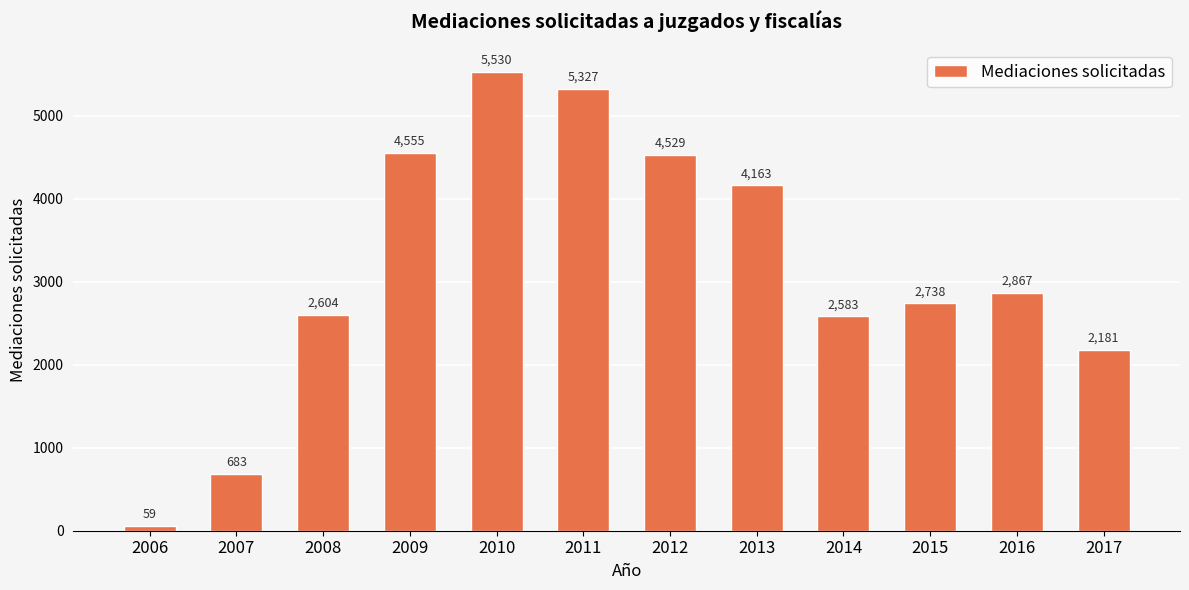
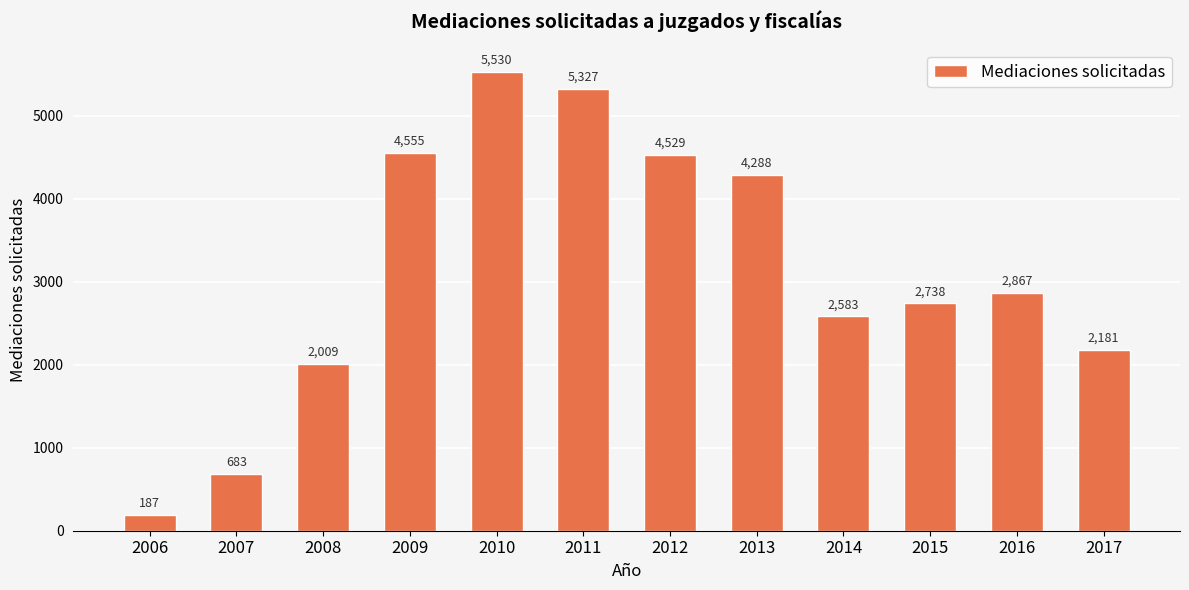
  {
-   "2006": "59",
+   "2006": "187",
    "2007": "683",
-   "2008": "2,604",
+   "2008": "2,009",
    "2009": "4,555",
    "2010": "5,530",
    "2011": "5,327",
    "2012": "4,529",
-   "2013": "4,163",
+   "2013": "4,288",
    "2014": "2,583",
    "2015": "2,738",
    "2016": "2,867",
    "2017": "2,181"
  }
